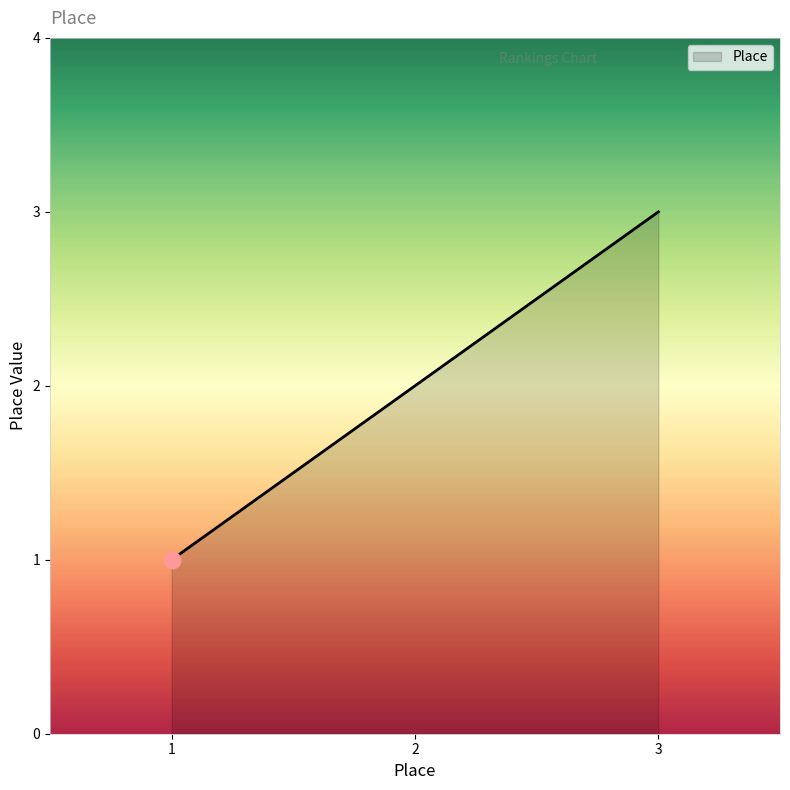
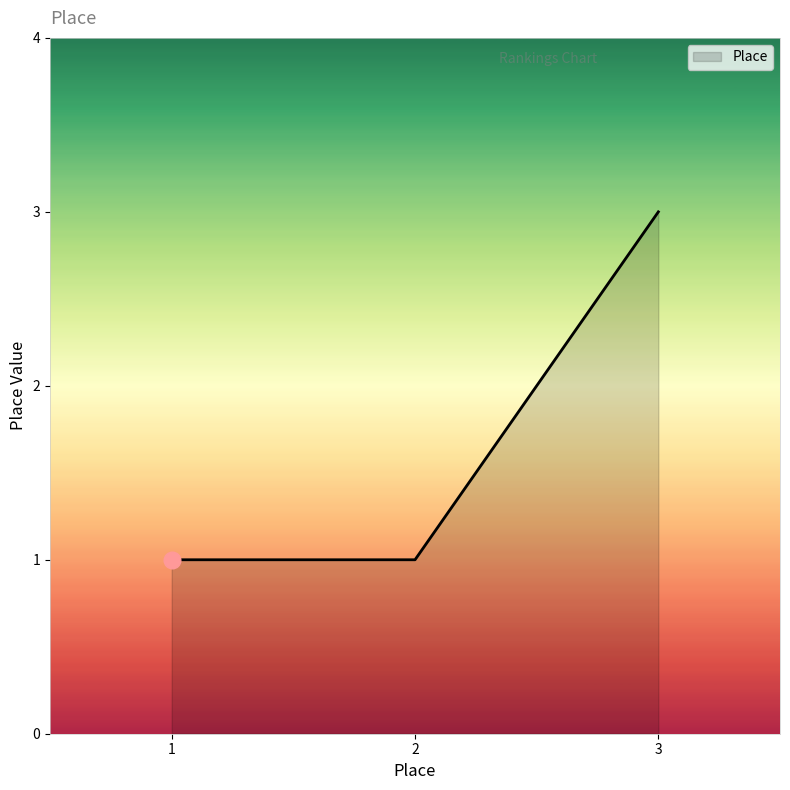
  {
    "Place": {
-     "2": 2,
+     "2": 1,
      "3": 3
    }
  }
